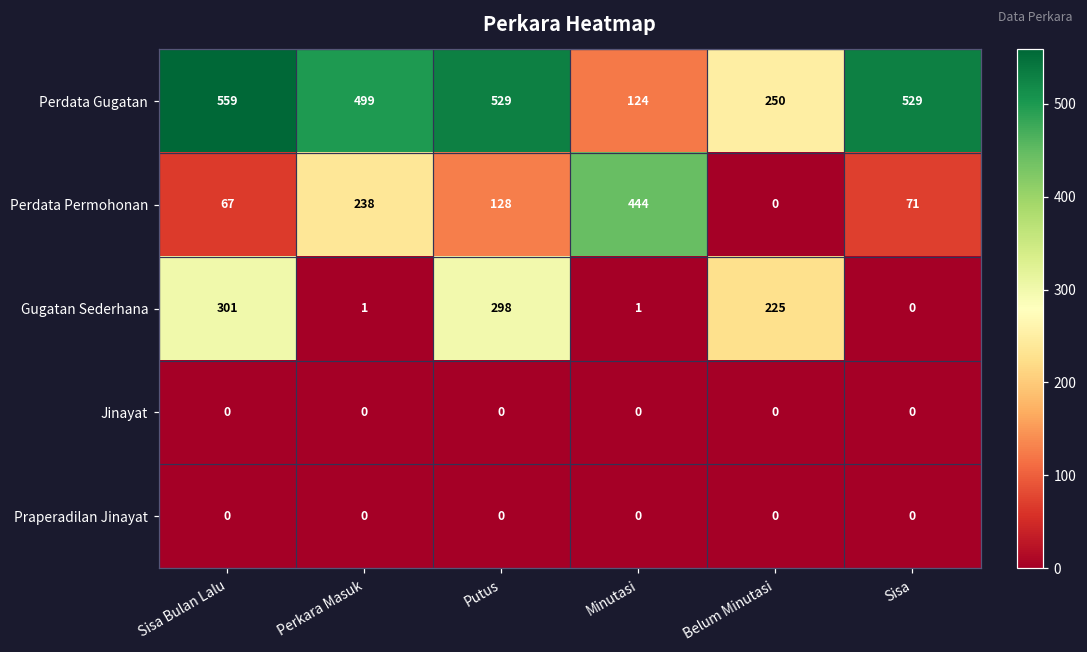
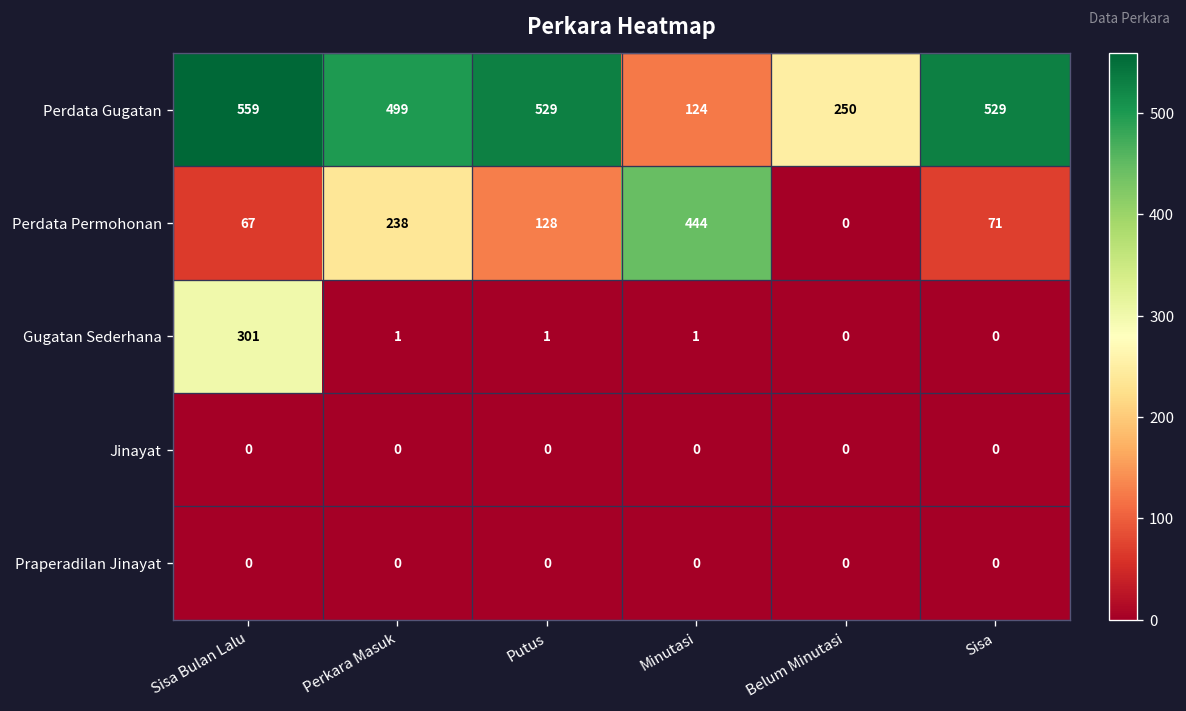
  {
    "Perdata Gugatan": {
      "Sisa Bulan Lalu": 559,
      "Perkara Masuk": 499,
      "Putus": 529,
      "Minutasi": 124,
      "Belum Minutasi": 250,
      "Sisa": 529
    },
    "Perdata Permohonan": {
      "Sisa Bulan Lalu": 67,
      "Perkara Masuk": 238,
      "Putus": 128,
      "Minutasi": 444,
      "Belum Minutasi": 0,
      "Sisa": 71
    },
    "Gugatan Sederhana": {
      "Sisa Bulan Lalu": 301,
      "Perkara Masuk": 1,
-     "Putus": 298,
+     "Putus": 1,
      "Minutasi": 1,
-     "Belum Minutasi": 225,
+     "Belum Minutasi": 0,
      "Sisa": 0
    },
    "Jinayat": {
      "Sisa Bulan Lalu": 0,
      "Perkara Masuk": 0,
      "Putus": 0,
      "Minutasi": 0,
      "Belum Minutasi": 0,
      "Sisa": 0
    },
    "Praperadilan Jinayat": {
      "Sisa Bulan Lalu": 0,
      "Perkara Masuk": 0,
      "Putus": 0,
      "Minutasi": 0,
      "Belum Minutasi": 0,
      "Sisa": 0
    }
  }
